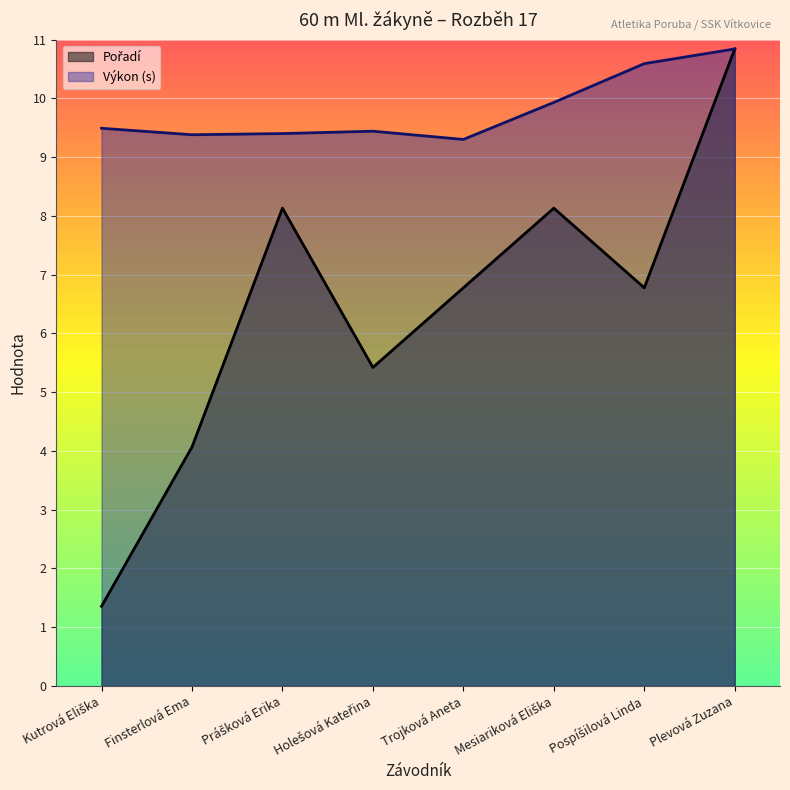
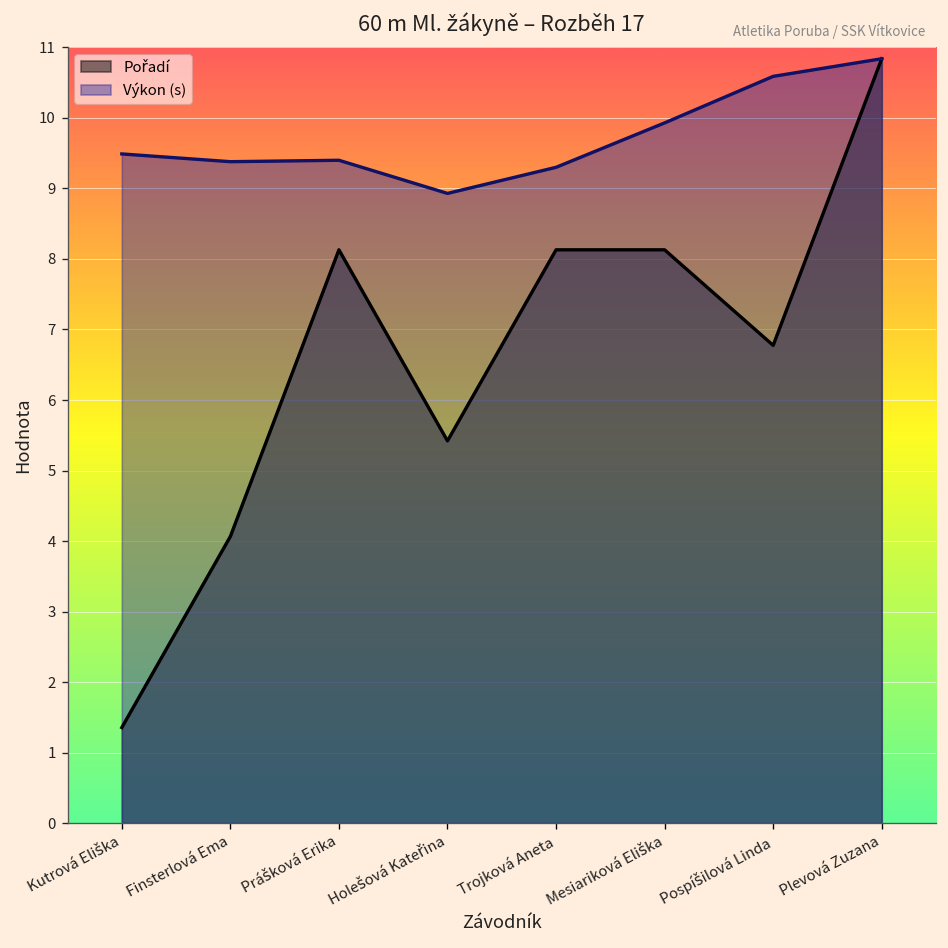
  {
    "Pořadí": {
      "Kutrová Eliška": 1.4,
      "Finsterlová Ema": 4.1,
      "Prášková Erika": 8.1,
      "Holešová Kateřina": 5.4,
-     "Trojková Aneta": 6.8,
+     "Trojková Aneta": 8.1,
      "Mesiariková Eliška": 8.1,
      "Pospíšilová Linda": 6.8
    },
    "Výkon (s)": {
      "Kutrová Eliška": 9.5,
      "Finsterlová Ema": 9.4,
      "Prášková Erika": 9.4,
-     "Holešová Kateřina": 9.4,
+     "Holešová Kateřina": 8.9,
      "Trojková Aneta": 9.3,
      "Mesiariková Eliška": 9.9,
      "Pospíšilová Linda": 10.6
    }
  }
